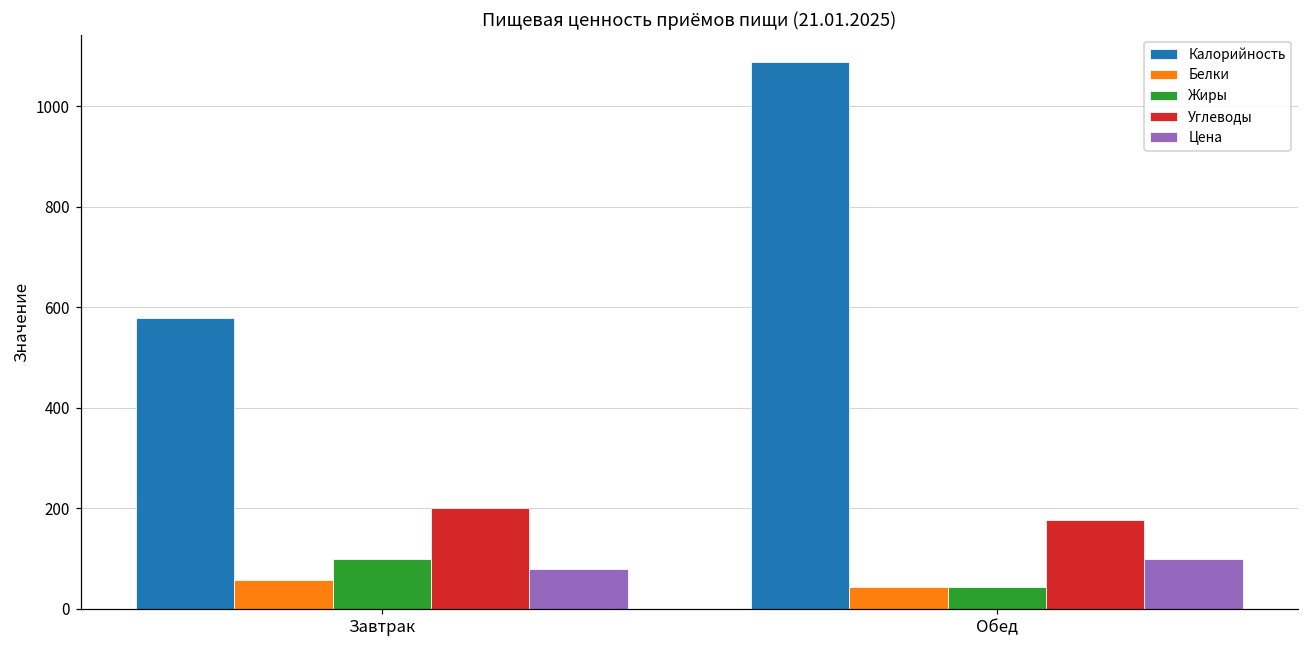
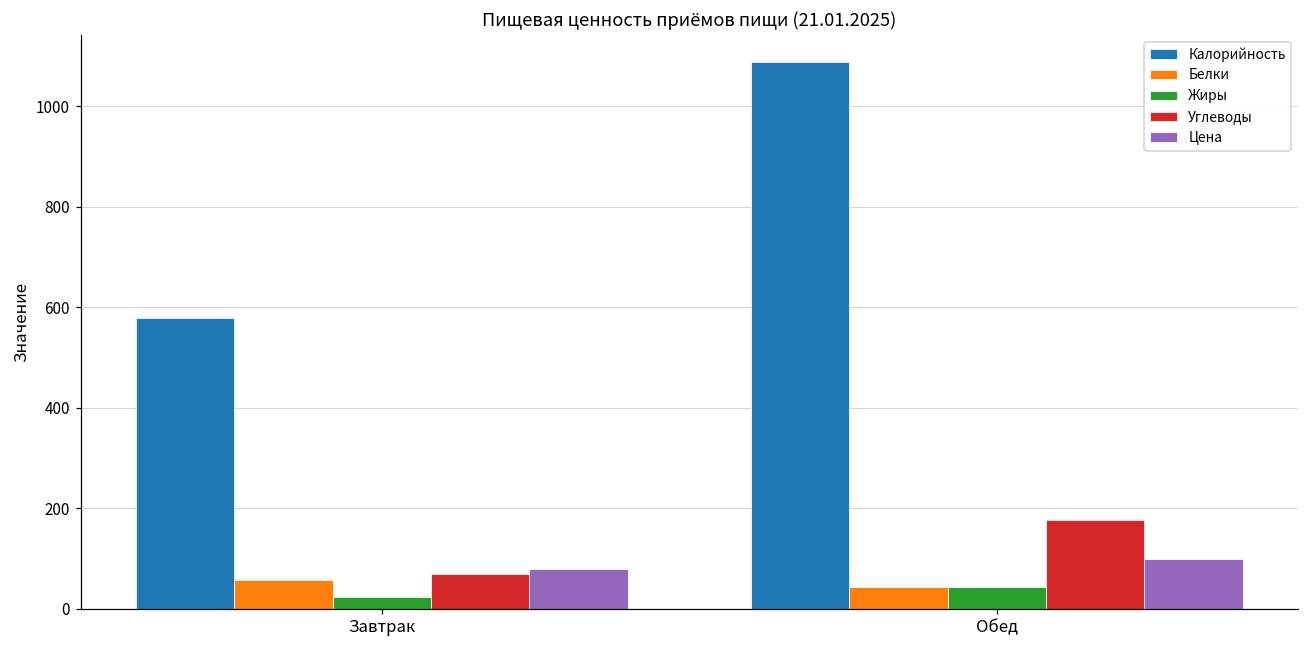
  {
    "Калорийность": {
      "Завтрак": 580,
      "Обед": 1090
    },
    "Белки": {
      "Завтрак": 60,
      "Обед": 40
    },
    "Жиры": {
-     "Завтрак": 100,
+     "Завтрак": 20,
      "Обед": 40
    },
    "Углеводы": {
-     "Завтрак": 200,
+     "Завтрак": 70,
      "Обед": 180
    },
    "Цена": {
      "Завтрак": 80,
      "Обед": 100
    }
  }
